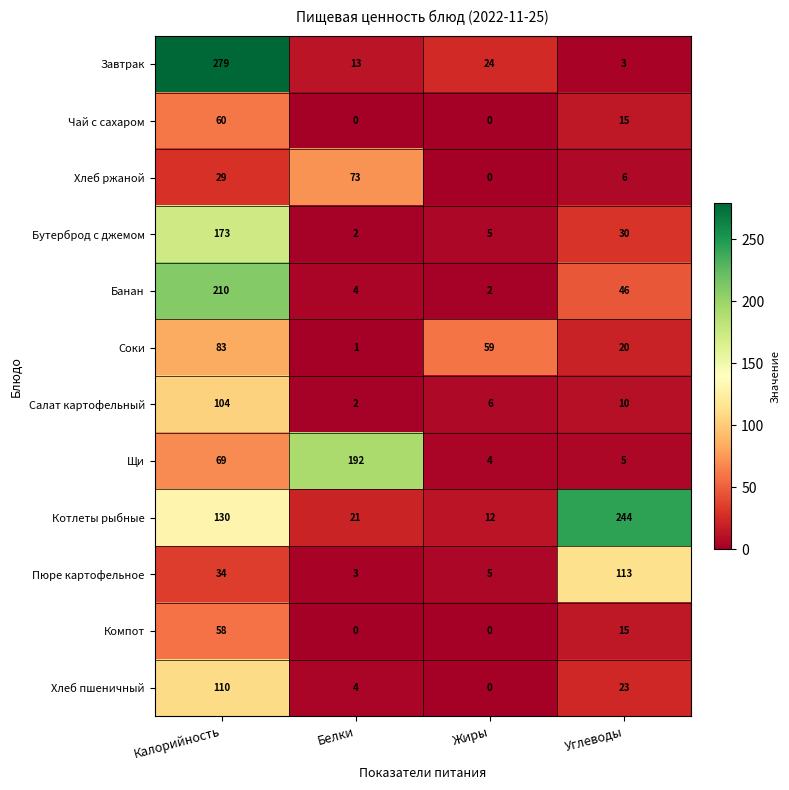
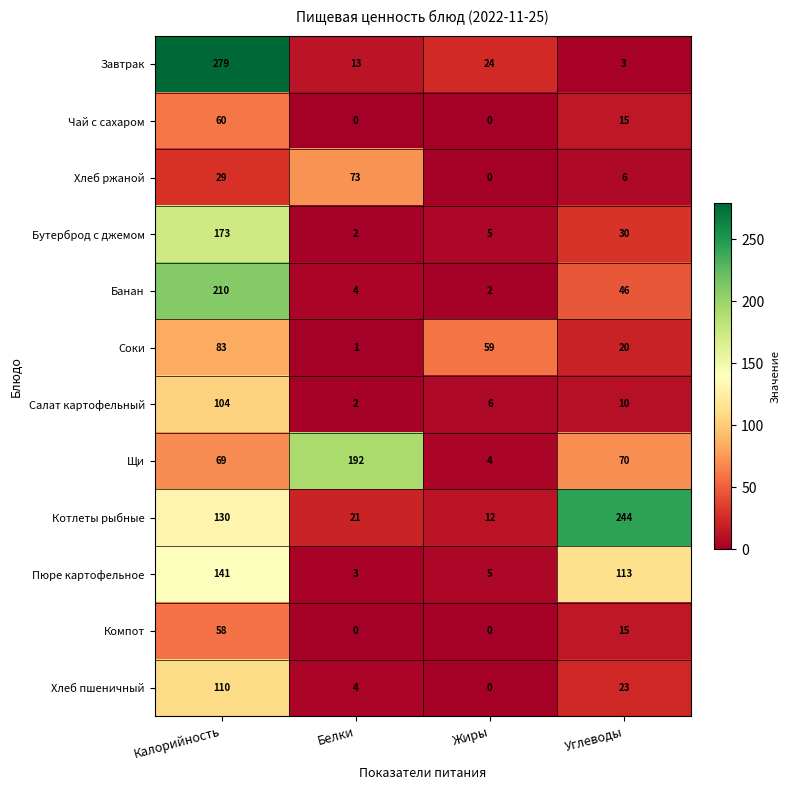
  {
    "Завтрак": {
      "Калорийность": 279,
      "Белки": 13,
      "Жиры": 24,
      "Углеводы": 3
    },
    "Чай с сахаром": {
      "Калорийность": 60,
      "Белки": 0,
      "Жиры": 0,
      "Углеводы": 15
    },
    "Хлеб ржаной": {
      "Калорийность": 29,
      "Белки": 73,
      "Жиры": 0,
      "Углеводы": 6
    },
    "Бутерброд с джемом": {
      "Калорийность": 173,
      "Белки": 2,
      "Жиры": 5,
      "Углеводы": 30
    },
    "Банан": {
      "Калорийность": 210,
      "Белки": 4,
      "Жиры": 2,
      "Углеводы": 46
    },
    "Соки": {
      "Калорийность": 83,
      "Белки": 1,
      "Жиры": 59,
      "Углеводы": 20
    },
    "Салат картофельный": {
      "Калорийность": 104,
      "Белки": 2,
      "Жиры": 6,
      "Углеводы": 10
    },
    "Щи": {
      "Калорийность": 69,
      "Белки": 192,
      "Жиры": 4,
-     "Углеводы": 5
+     "Углеводы": 70
    },
    "Котлеты рыбные": {
      "Калорийность": 130,
      "Белки": 21,
      "Жиры": 12,
      "Углеводы": 244
    },
    "Пюре картофельное": {
-     "Калорийность": 34,
+     "Калорийность": 141,
      "Белки": 3,
      "Жиры": 5,
      "Углеводы": 113
    },
    "Компот": {
      "Калорийность": 58,
      "Белки": 0,
      "Жиры": 0,
      "Углеводы": 15
    },
    "Хлеб пшеничный": {
      "Калорийность": 110,
      "Белки": 4,
      "Жиры": 0,
      "Углеводы": 23
    }
  }
